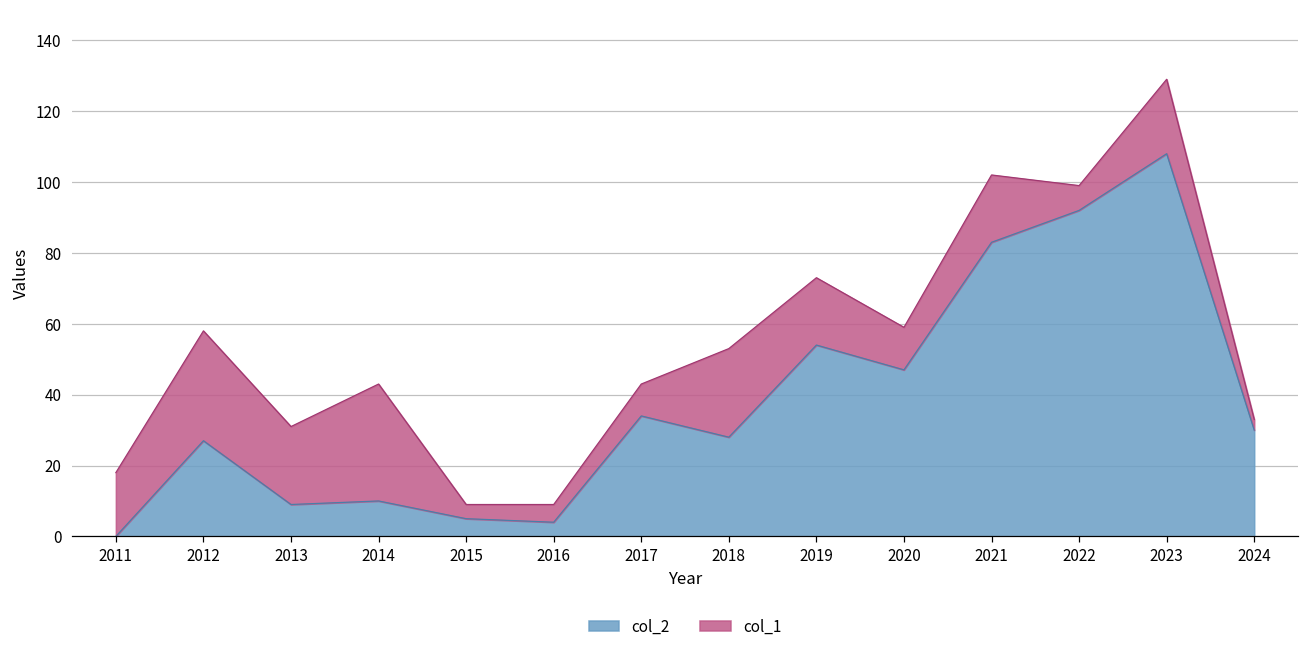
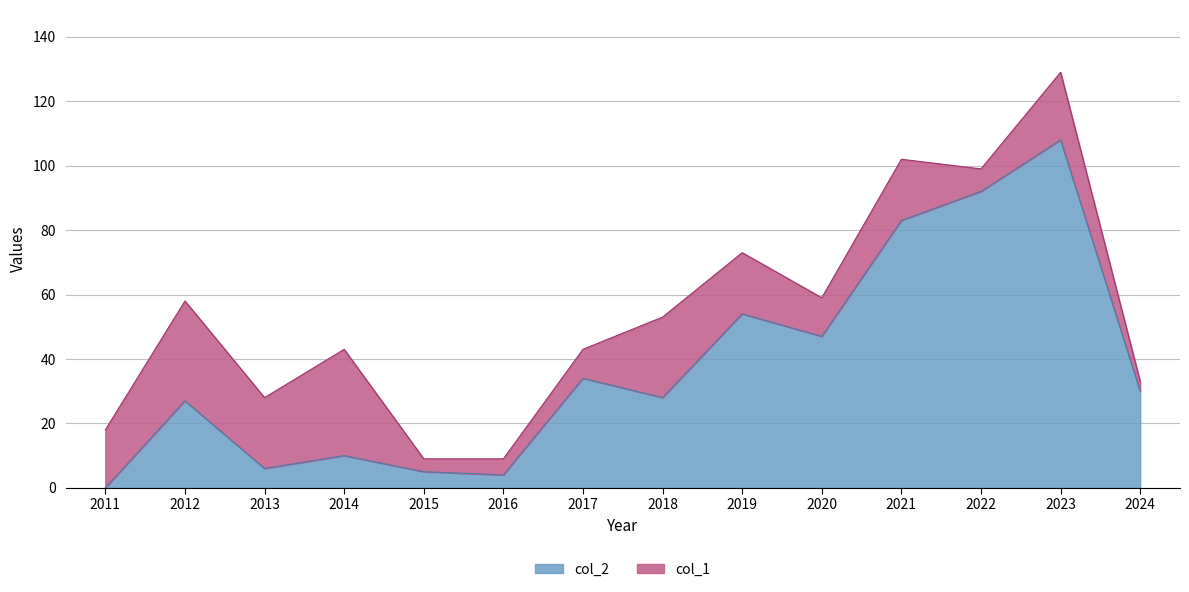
  {
    "col_2": {
      "2011": 0,
      "2012": 27,
-     "2013": 9,
+     "2013": 6,
      "2014": 10,
      "2015": 5,
      "2016": 4,
      "2017": 34,
      "2018": 28,
      "2019": 54,
      "2020": 47,
      "2021": 83,
      "2022": 92,
      "2023": 108,
      "2024": 30
    },
    "col_1": {
      "2011": 18,
      "2012": 31,
      "2013": 22,
      "2014": 33,
      "2015": 4,
      "2016": 5,
      "2017": 9,
      "2018": 25,
      "2019": 19,
      "2020": 12,
      "2021": 19,
      "2022": 7,
      "2023": 21,
      "2024": 3
    }
  }
